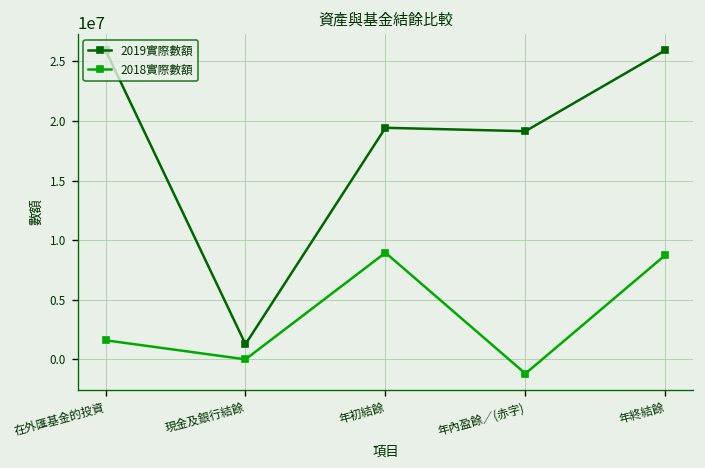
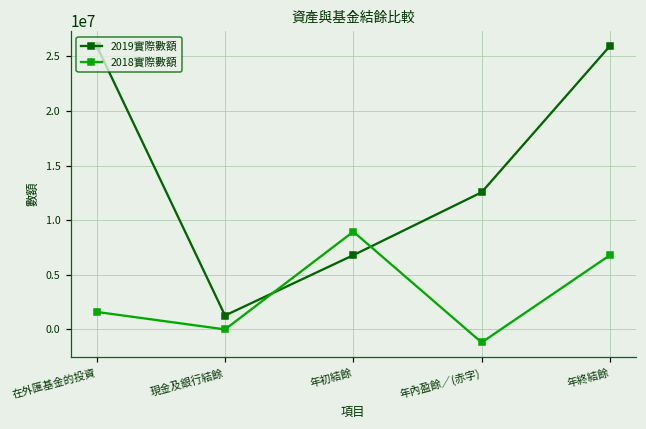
  {
    "2019實際數額": {
      "現金及銀行結餘": 1000000,
-     "年初結餘": 19000000,
-     "年內盈餘／(赤字)": 19000000,
+     "年初結餘": 7000000,
+     "年內盈餘／(赤字)": 13000000,
      "年終結餘": 26000000
    },
    "2018實際數額": {
      "在外匯基金的投資": 2000000,
      "現金及銀行結餘": 0,
      "年初結餘": 9000000,
      "年內盈餘／(赤字)": -1000000,
-     "年終結餘": 9000000
+     "年終結餘": 7000000
    }
  }
